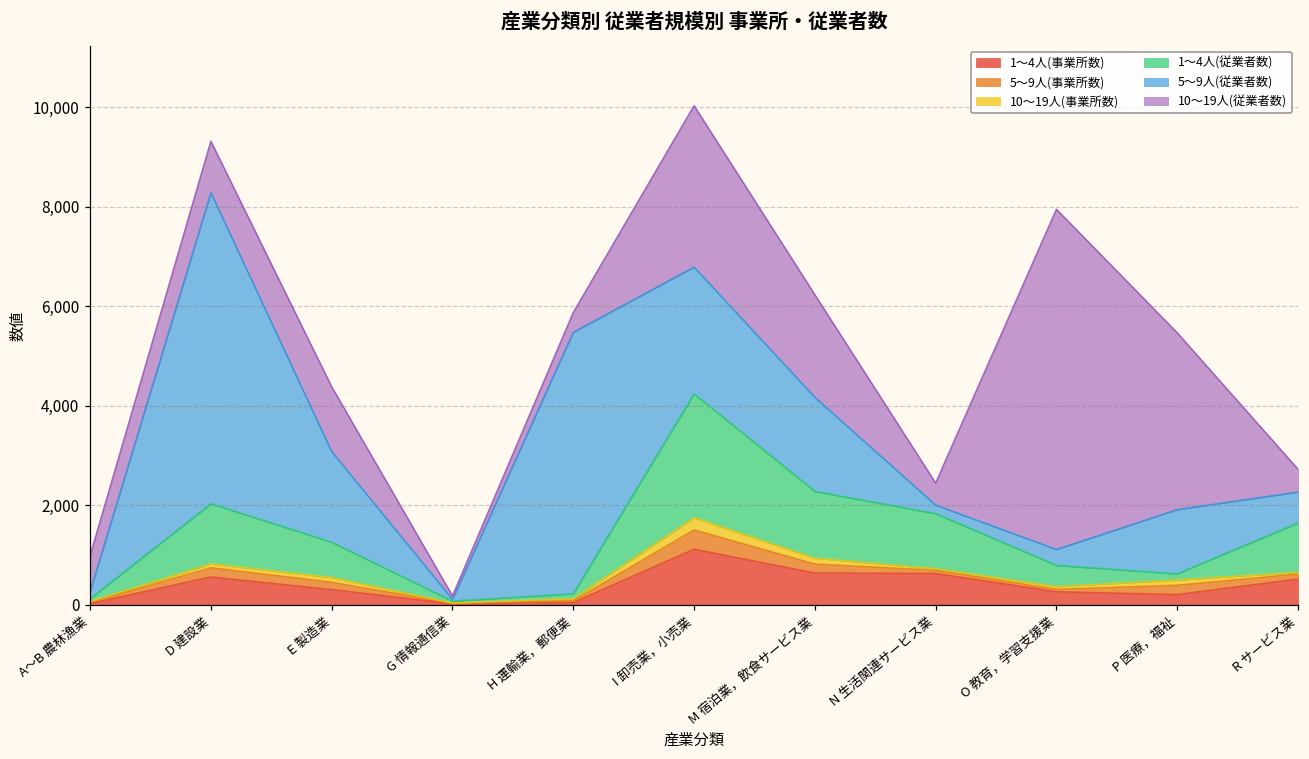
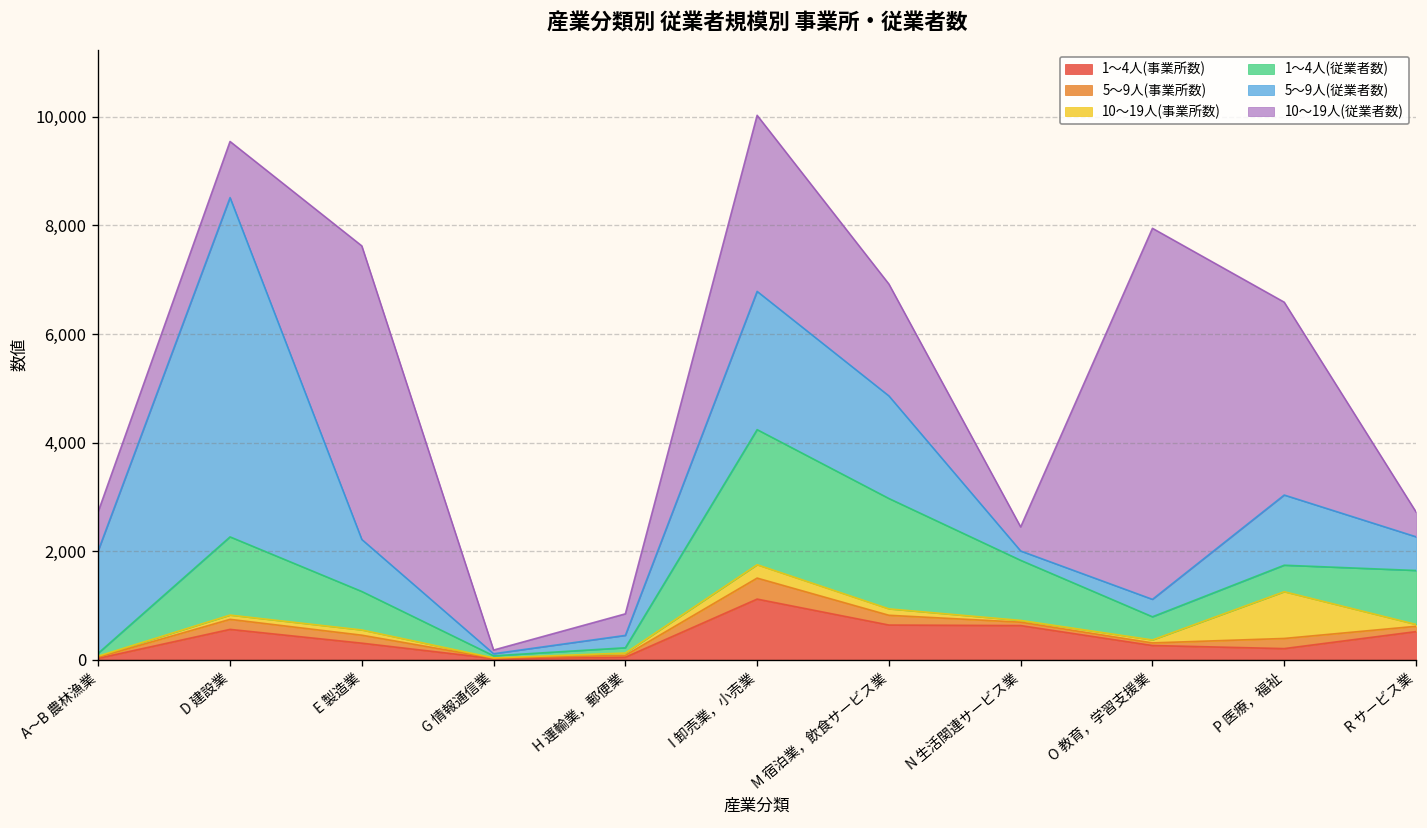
  {
    "10～19人(事業所数)": {
      "D 建設業": "100",
      "E 製造業": "100",
      "I 卸売業，小売業": "200",
      "M 宿泊業，飲食サービス業": "100",
-     "P 医療，福祉": "100"
+     "P 医療，福祉": "900"
    },
    "1～4人(従業者数)": {
-     "D 建設業": "1,200",
+     "D 建設業": "1,400",
      "E 製造業": "700",
      "H 運輸業，郵便業": "100",
      "I 卸売業，小売業": "2,500",
-     "M 宿泊業，飲食サービス業": "1,300",
+     "M 宿泊業，飲食サービス業": "2,000",
      "N 生活関連サービス業": "1,100",
      "O 教育，学習支援業": "400",
-     "P 医療，福祉": "100",
+     "P 医療，福祉": "500",
      "R サービス業": "1,000"
    },
    "5～9人(従業者数)": {
-     "A～B 農林漁業": "100",
+     "A～B 農林漁業": "1,900",
      "D 建設業": "6,300",
-     "E 製造業": "1,800",
-     "H 運輸業，郵便業": "5,300",
+     "E 製造業": "1,000",
+     "H 運輸業，郵便業": "200",
      "I 卸売業，小売業": "2,500",
      "M 宿泊業，飲食サービス業": "1,900",
      "N 生活関連サービス業": "200",
      "O 教育，学習支援業": "300",
      "P 医療，福祉": "1,300",
      "R サービス業": "600"
    },
    "10～19人(従業者数)": {
      "A～B 農林漁業": "700",
      "D 建設業": "1,000",
-     "E 製造業": "1,300",
+     "E 製造業": "5,400",
      "G 情報通信業": "100",
      "H 運輸業，郵便業": "400",
      "I 卸売業，小売業": "3,200",
      "M 宿泊業，飲食サービス業": "2,100",
      "N 生活関連サービス業": "400",
      "O 教育，学習支援業": "6,800",
      "P 医療，福祉": "3,600",
      "R サービス業": "500"
    }
  }
